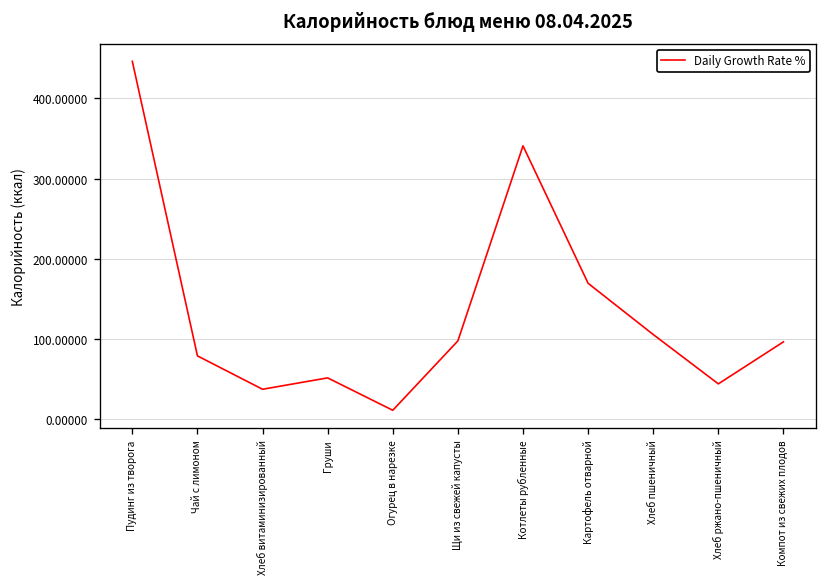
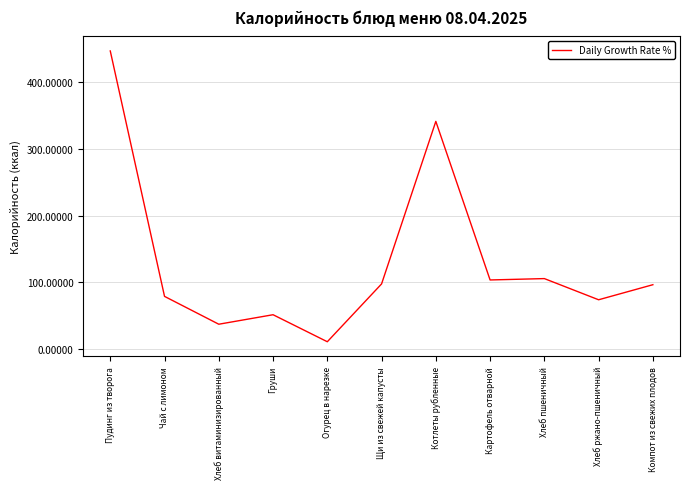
  {
    "Пудинг из творога": 450,
    "Чай с лимоном": 80,
    "Хлеб витаминизированный": 40,
    "Груши": 50,
    "Огурец в нарезке": 10,
    "Щи из свежей капусты": 100,
    "Котлеты рубленные": 340,
-   "Картофель отварной": 170,
+   "Картофель отварной": 100,
    "Хлеб пшеничный": 110,
-   "Хлеб ржано-пшеничный": 40,
+   "Хлеб ржано-пшеничный": 70,
    "Компот из свежих плодов": 100
  }
